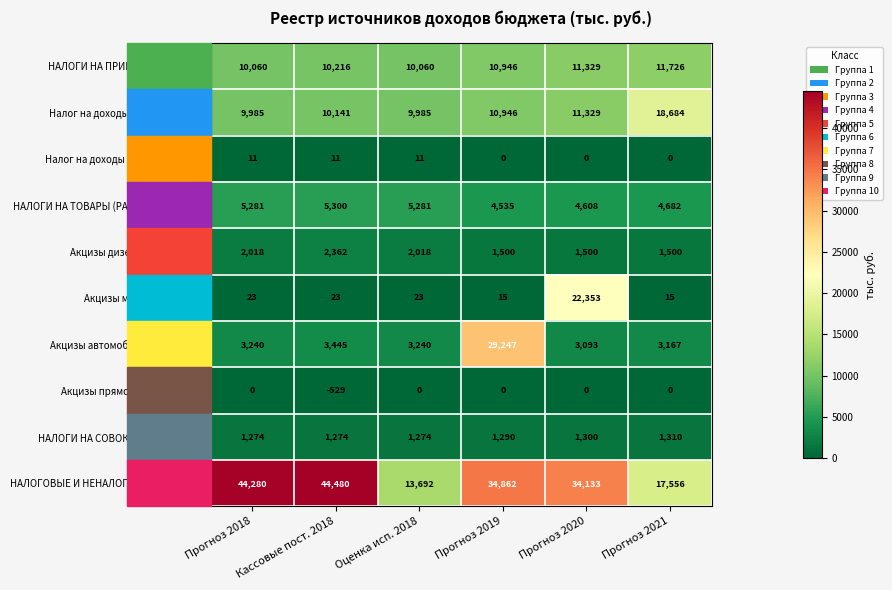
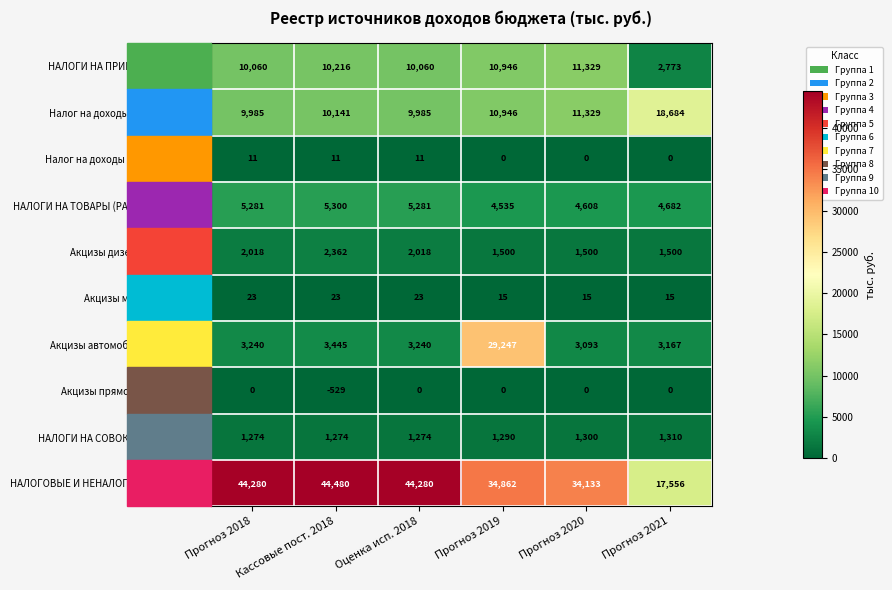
  {
    "НАЛОГИ НА ПРИБЫЛЬ, ДОХОДЫ": {
      "Прогноз 2018": "10,060",
      "Кассовые пост. 2018": "10,216",
      "Оценка исп. 2018": "10,060",
      "Прогноз 2019": "10,946",
      "Прогноз 2020": "11,329",
-     "Прогноз 2021": "11,726"
+     "Прогноз 2021": "2,773"
    },
    "Налог на доходы физ. лиц (осн.)": {
      "Прогноз 2018": "9,985",
      "Кассовые пост. 2018": "10,141",
      "Оценка исп. 2018": "9,985",
      "Прогноз 2019": "10,946",
      "Прогноз 2020": "11,329",
      "Прогноз 2021": "18,684"
    },
    "Налог на доходы физ. лиц (пени)": {
      "Прогноз 2018": "11",
      "Кассовые пост. 2018": "11",
      "Оценка исп. 2018": "11",
      "Прогноз 2019": "0",
      "Прогноз 2020": "0",
      "Прогноз 2021": "0"
    },
    "НАЛОГИ НА ТОВАРЫ (РАБОТЫ, УСЛУГИ)": {
      "Прогноз 2018": "5,281",
      "Кассовые пост. 2018": "5,300",
      "Оценка исп. 2018": "5,281",
      "Прогноз 2019": "4,535",
      "Прогноз 2020": "4,608",
      "Прогноз 2021": "4,682"
    },
    "Акцизы дизельное топливо": {
      "Прогноз 2018": "2,018",
      "Кассовые пост. 2018": "2,362",
      "Оценка исп. 2018": "2,018",
      "Прогноз 2019": "1,500",
      "Прогноз 2020": "1,500",
      "Прогноз 2021": "1,500"
    },
    "Акцизы моторные масла": {
      "Прогноз 2018": "23",
      "Кассовые пост. 2018": "23",
      "Оценка исп. 2018": "23",
      "Прогноз 2019": "15",
-     "Прогноз 2020": "22,353",
+     "Прогноз 2020": "15",
      "Прогноз 2021": "15"
    },
    "Акцизы автомобильный бензин": {
      "Прогноз 2018": "3,240",
      "Кассовые пост. 2018": "3,445",
      "Оценка исп. 2018": "3,240",
      "Прогноз 2019": "29,247",
      "Прогноз 2020": "3,093",
      "Прогноз 2021": "3,167"
    },
    "Акцизы прямогонный бензин": {
      "Прогноз 2018": "0",
      "Кассовые пост. 2018": "-529",
      "Оценка исп. 2018": "0",
      "Прогноз 2019": "0",
      "Прогноз 2020": "0",
      "Прогноз 2021": "0"
    },
    "НАЛОГИ НА СОВОКУПНЫЙ ДОХОД": {
      "Прогноз 2018": "1,274",
      "Кассовые пост. 2018": "1,274",
      "Оценка исп. 2018": "1,274",
      "Прогноз 2019": "1,290",
      "Прогноз 2020": "1,300",
      "Прогноз 2021": "1,310"
    },
    "НАЛОГОВЫЕ И НЕНАЛОГОВЫЕ ДОХОДЫ": {
      "Прогноз 2018": "44,280",
      "Кассовые пост. 2018": "44,480",
-     "Оценка исп. 2018": "13,692",
+     "Оценка исп. 2018": "44,280",
      "Прогноз 2019": "34,862",
      "Прогноз 2020": "34,133",
      "Прогноз 2021": "17,556"
    }
  }
